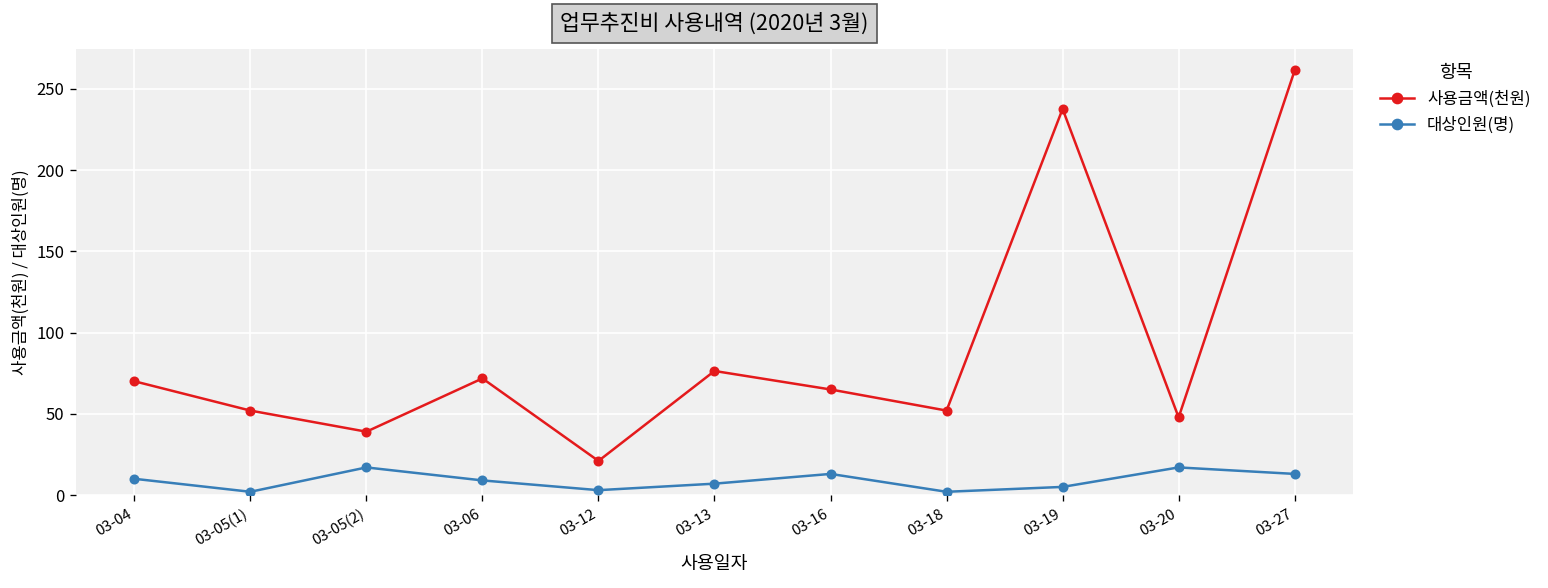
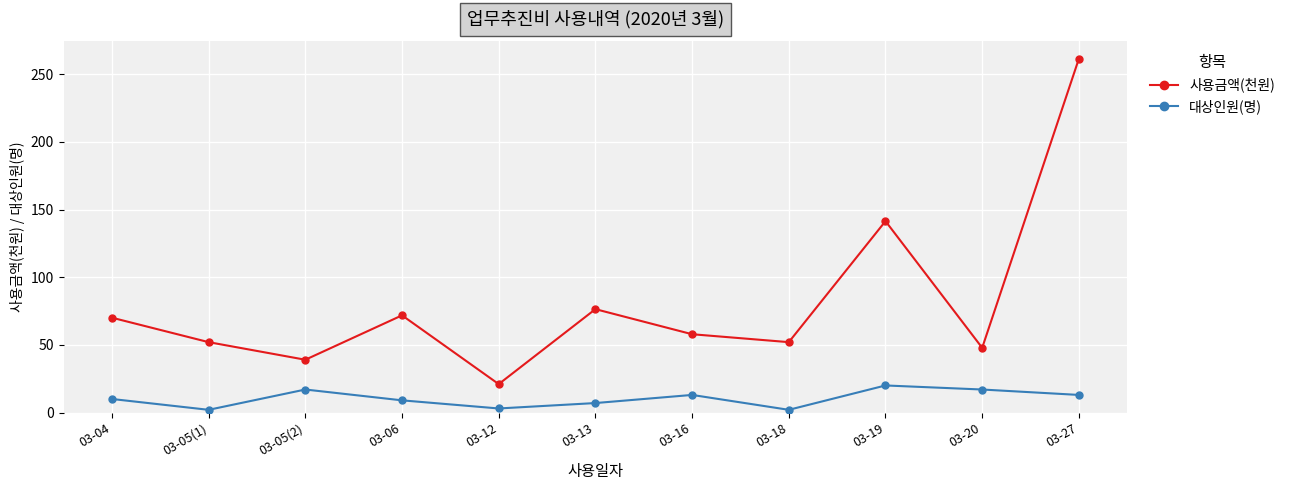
  {
    "사용금액(천원)": {
      "03-04": 70,
      "03-05(1)": 52,
      "03-05(2)": 39,
      "03-06": 72,
      "03-12": 21,
      "03-13": 76,
-     "03-16": 65,
+     "03-16": 58,
      "03-18": 52,
-     "03-19": 238,
+     "03-19": 141,
      "03-20": 48,
      "03-27": 261
    },
    "대상인원(명)": {
      "03-04": 10,
      "03-05(1)": 2,
      "03-05(2)": 17,
      "03-06": 9,
      "03-12": 3,
      "03-13": 7,
      "03-16": 13,
      "03-18": 2,
-     "03-19": 5,
+     "03-19": 20,
      "03-20": 17,
      "03-27": 13
    }
  }
